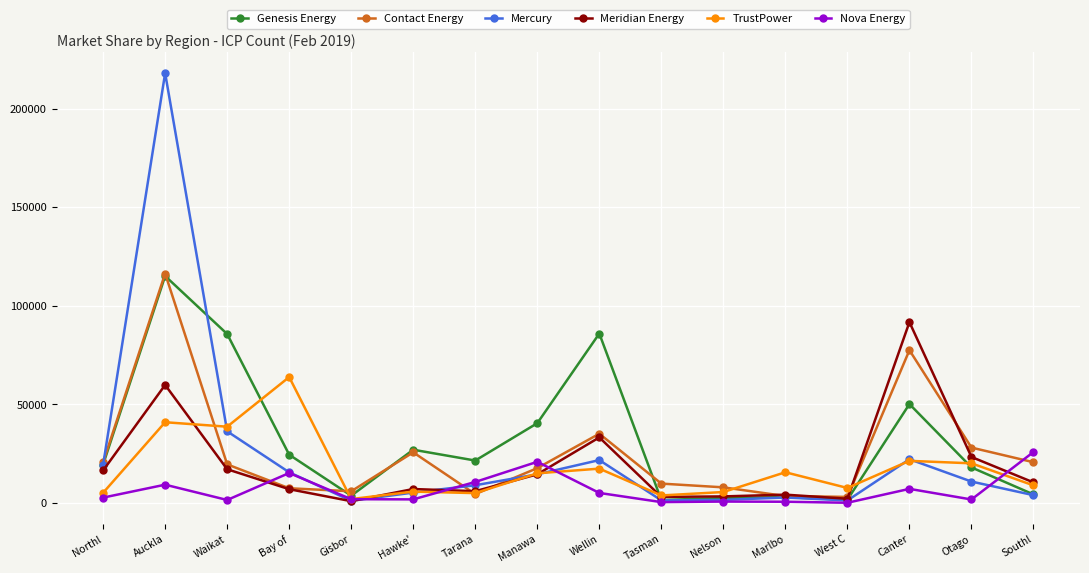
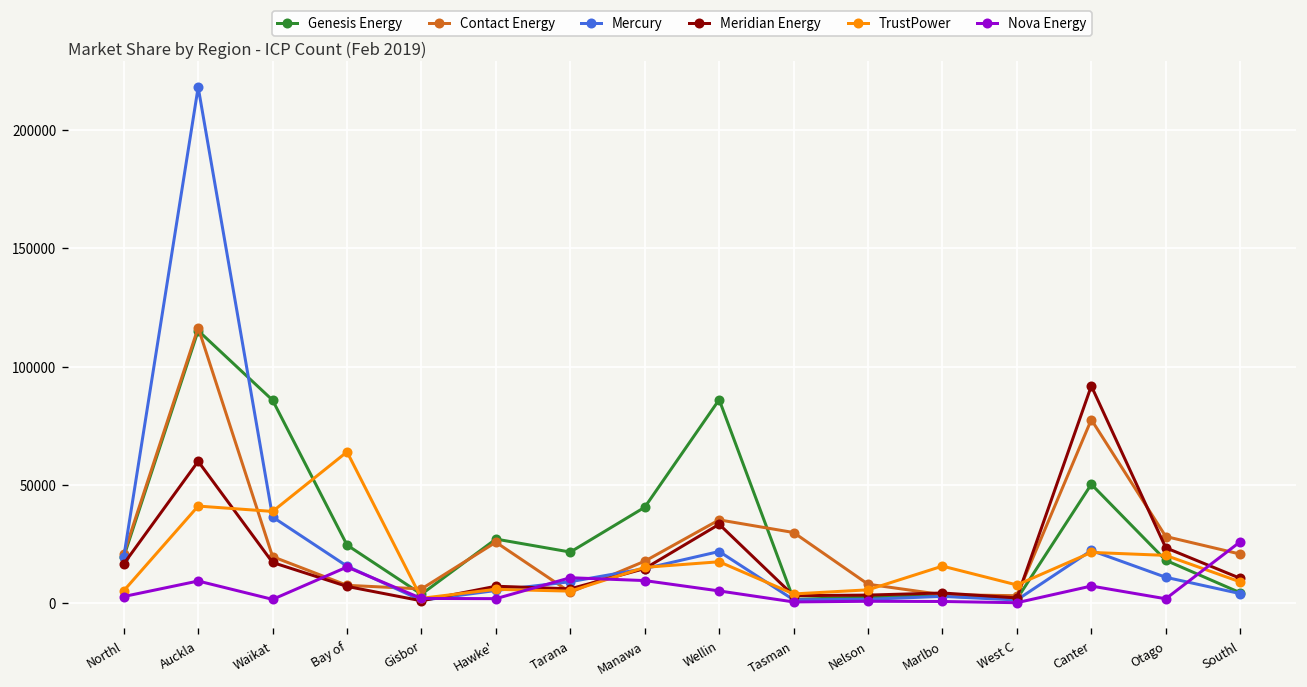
  {
    "Genesis Energy": {
      "Waikat": 86000,
      "Bay of": 24000,
      "Gisbor": 4000,
      "Hawke'": 27000,
      "Tarana": 22000,
      "Manawa": 40000,
      "Wellin": 86000,
      "Canter": 50000,
      "Otago": 18000
    },
    "Contact Energy": {
      "Waikat": 20000,
      "Gisbor": 6000,
      "Hawke'": 26000,
      "Manawa": 18000,
      "Wellin": 35000,
-     "Tasman": 10000,
+     "Tasman": 30000,
      "Nelson": 8000,
      "Canter": 78000,
      "Otago": 28000,
      "Southl": 21000
    },
    "Mercury": {
      "Auckla": 218000,
      "Waikat": 36000,
      "Tarana": 9000,
      "Wellin": 22000,
      "Otago": 11000
    },
    "Meridian Energy": {
      "Northl": 16000,
      "Auckla": 60000,
      "Waikat": 17000,
      "Hawke'": 7000,
      "Wellin": 33000,
      "Canter": 92000,
      "Otago": 23000,
      "Southl": 10000
    },
    "TrustPower": {
      "Northl": 5000,
      "Auckla": 41000,
      "Waikat": 39000,
      "Bay of": 64000,
      "Wellin": 17000,
      "Nelson": 6000,
      "Marlbo": 16000,
      "West C": 8000,
      "Otago": 20000,
      "Southl": 9000
    },
    "Nova Energy": {
      "Northl": 3000,
      "Auckla": 9000,
      "Waikat": 2000,
      "Hawke'": 2000,
      "Tarana": 11000,
-     "Manawa": 21000,
+     "Manawa": 9000,
      "Wellin": 5000,
      "Marlbo": 1000,
      "Canter": 7000,
      "Otago": 2000,
      "Southl": 26000
    }
  }
